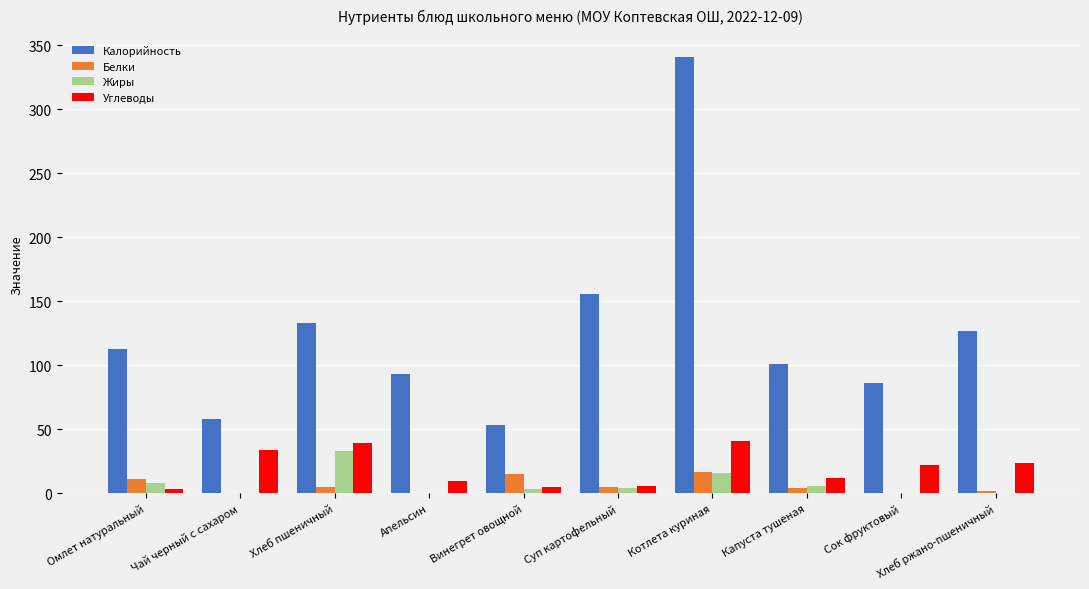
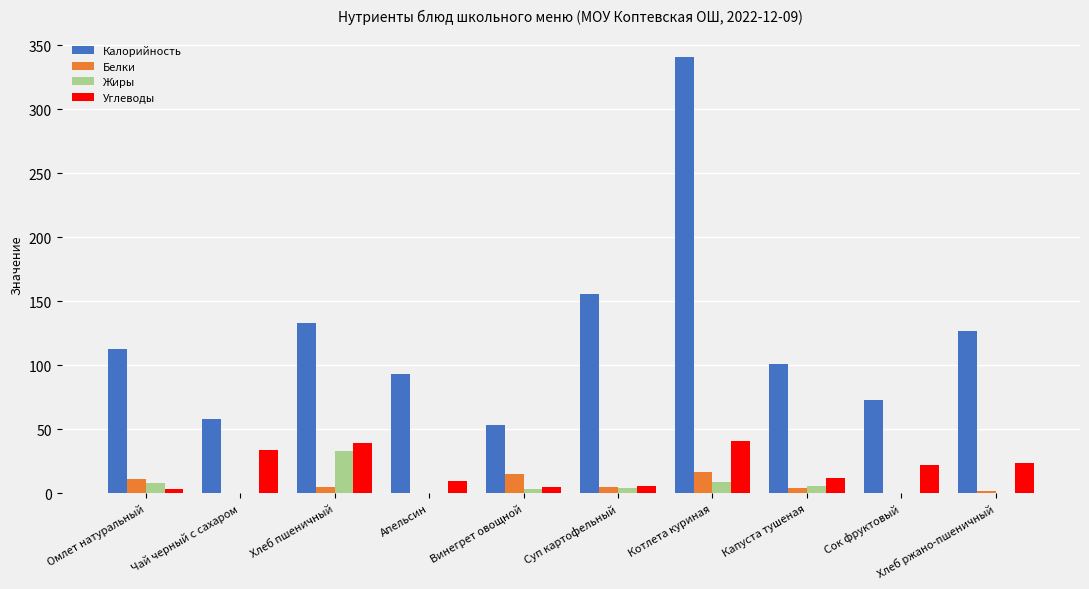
  {
    "Калорийность": {
      "Омлет натуральный": 113,
      "Чай черный с сахаром": 58,
      "Хлеб пшеничный": 133,
      "Апельсин": 93,
      "Винегрет овощной": 53,
      "Суп картофельный": 156,
      "Котлета куриная": 341,
      "Капуста тушеная": 101,
-     "Сок фруктовый": 86,
+     "Сок фруктовый": 73,
      "Хлеб ржано-пшеничный": 127
    },
    "Белки": {
      "Омлет натуральный": 11,
      "Чай черный с сахаром": 0,
      "Хлеб пшеничный": 5,
      "Апельсин": 0,
      "Винегрет овощной": 15,
      "Суп картофельный": 5,
      "Котлета куриная": 17,
      "Капуста тушеная": 4,
      "Сок фруктовый": 0,
      "Хлеб ржано-пшеничный": 2
    },
    "Жиры": {
      "Омлет натуральный": 8,
      "Чай черный с сахаром": 0,
      "Хлеб пшеничный": 33,
      "Апельсин": 0,
      "Винегрет овощной": 3,
      "Суп картофельный": 4,
-     "Котлета куриная": 16,
+     "Котлета куриная": 9,
      "Капуста тушеная": 6,
      "Сок фруктовый": 0,
      "Хлеб ржано-пшеничный": 0
    },
    "Углеводы": {
      "Омлет натуральный": 3,
      "Чай черный с сахаром": 34,
      "Хлеб пшеничный": 39,
      "Апельсин": 10,
      "Винегрет овощной": 5,
      "Суп картофельный": 6,
      "Котлета куриная": 41,
      "Капуста тушеная": 12,
      "Сок фруктовый": 22,
      "Хлеб ржано-пшеничный": 24
    }
  }
